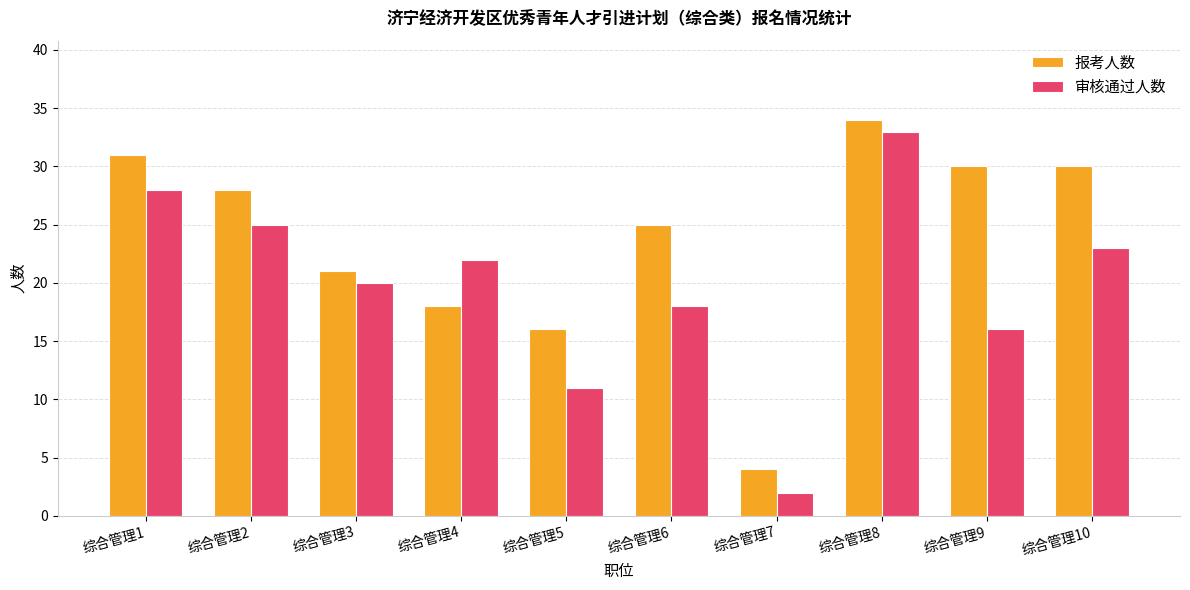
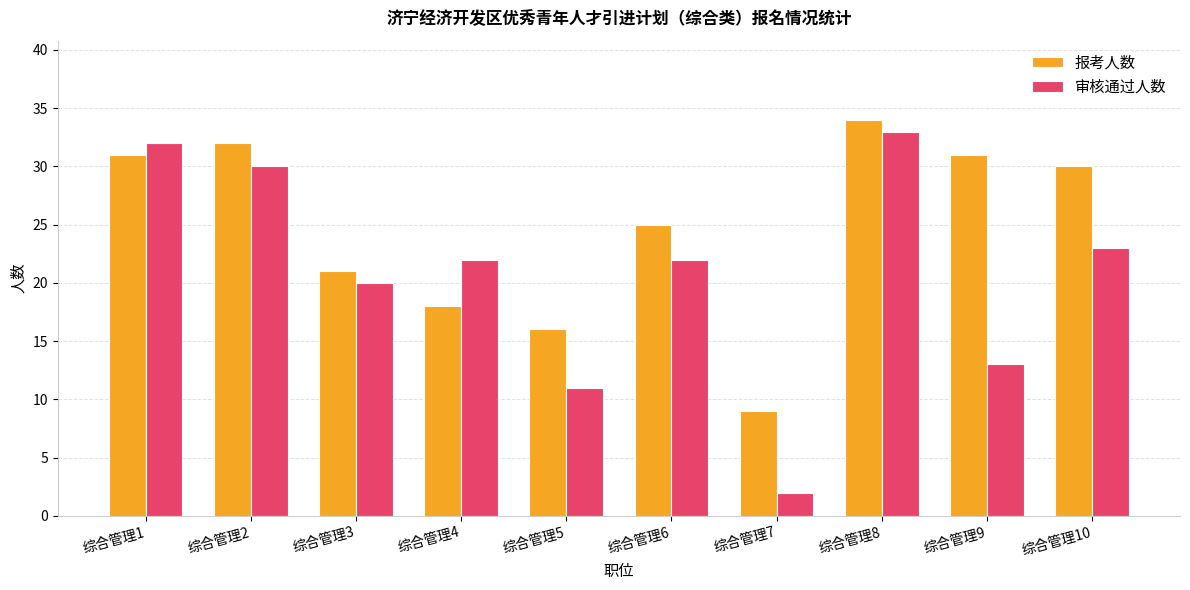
  {
    "报考人数": {
      "综合管理1": 31,
-     "综合管理2": 28,
+     "综合管理2": 32,
      "综合管理3": 21,
      "综合管理4": 18,
      "综合管理5": 16,
      "综合管理6": 25,
-     "综合管理7": 4,
+     "综合管理7": 9,
      "综合管理8": 34,
-     "综合管理9": 30,
+     "综合管理9": 31,
      "综合管理10": 30
    },
    "审核通过人数": {
-     "综合管理1": 28,
-     "综合管理2": 25,
+     "综合管理1": 32,
+     "综合管理2": 30,
      "综合管理3": 20,
      "综合管理4": 22,
      "综合管理5": 11,
-     "综合管理6": 18,
+     "综合管理6": 22,
      "综合管理7": 2,
      "综合管理8": 33,
-     "综合管理9": 16,
+     "综合管理9": 13,
      "综合管理10": 23
    }
  }
